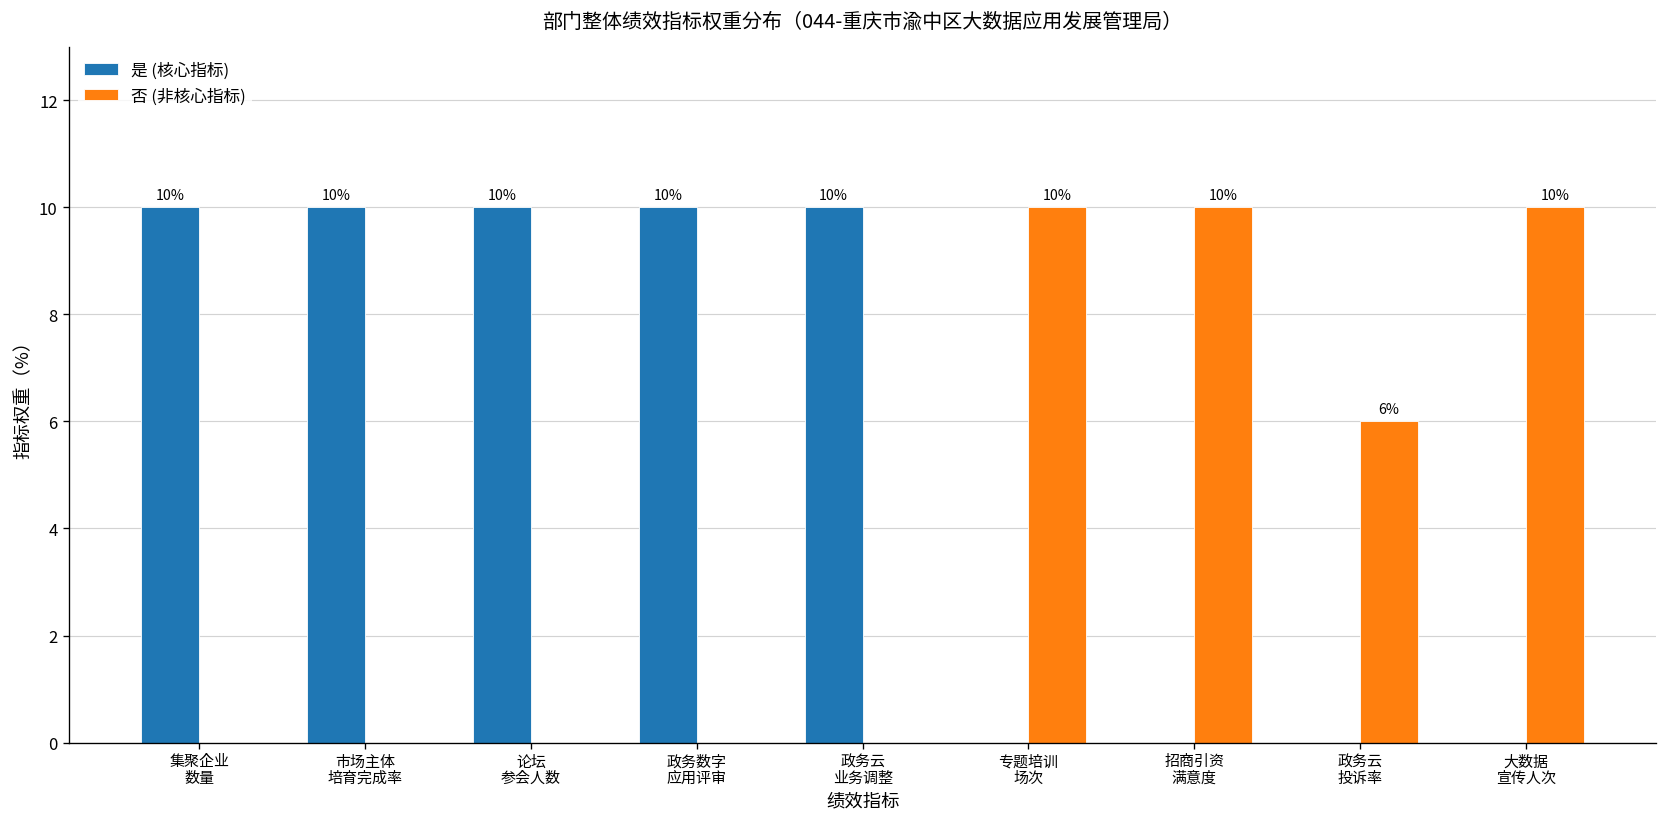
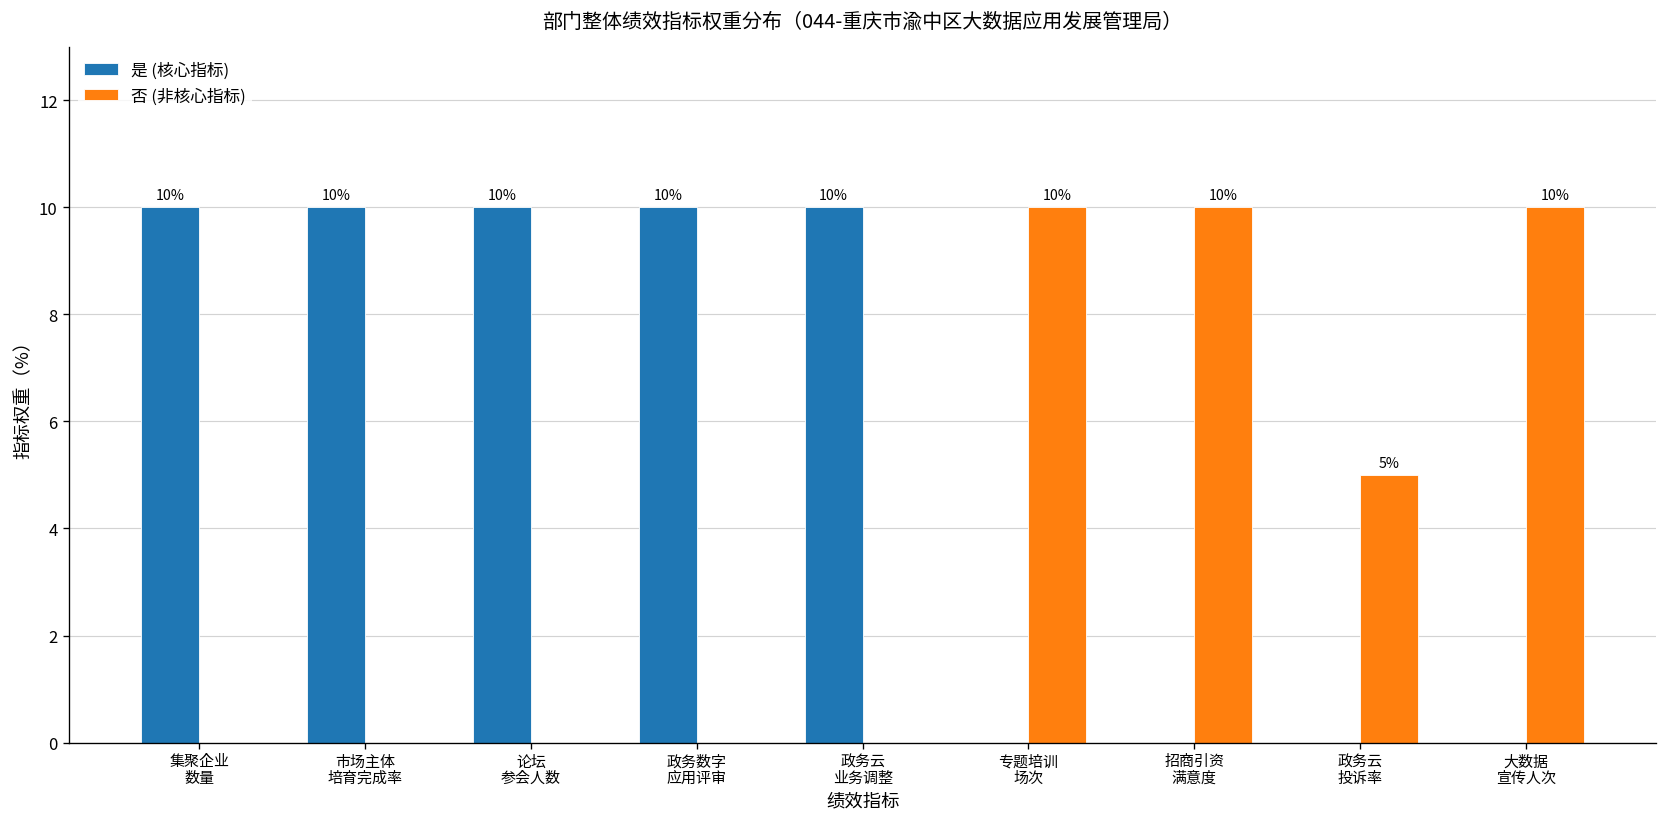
  {
    "是 (核心指标)": {
      "集聚企业 数量": "10%",
      "市场主体 培育完成率": "10%",
      "论坛 参会人数": "10%",
      "政务数字 应用评审": "10%",
      "政务云 业务调整": "10%"
    },
    "否 (非核心指标)": {
      "专题培训 场次": "10%",
      "招商引资 满意度": "10%",
-     "政务云 投诉率": "6%",
+     "政务云 投诉率": "5%",
      "大数据 宣传人次": "10%"
    }
  }
